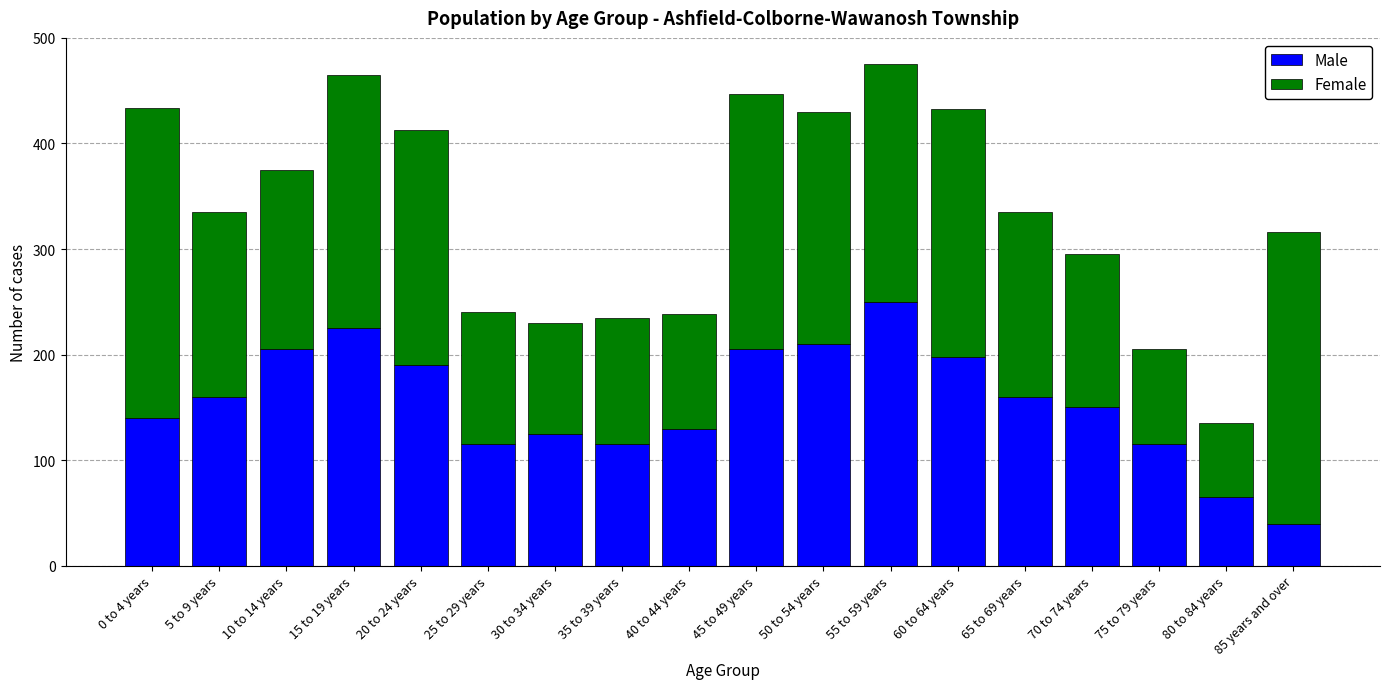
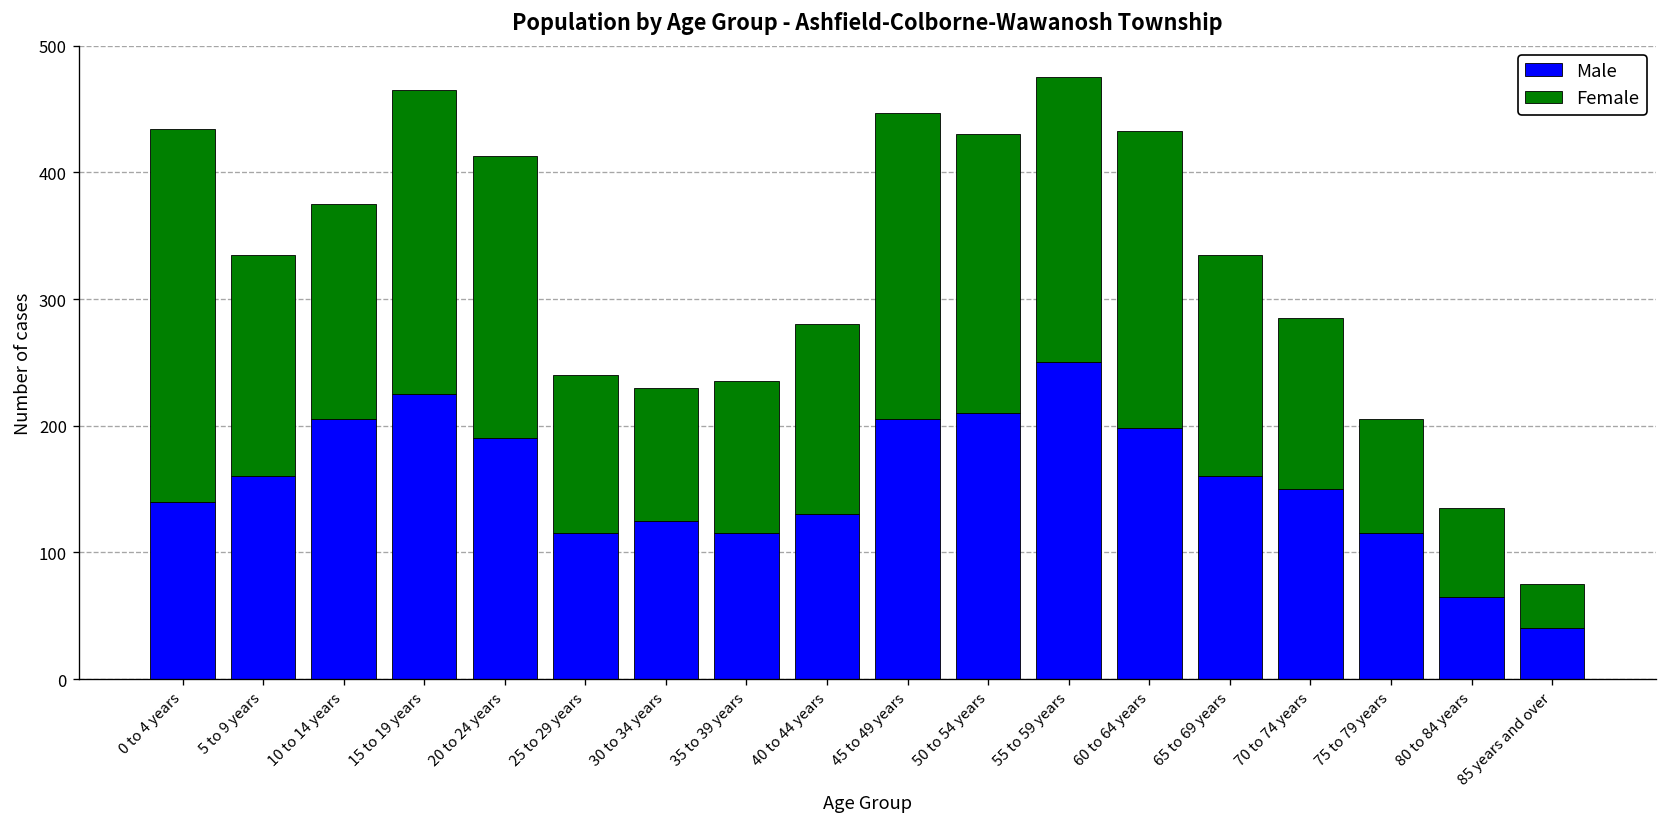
  {
    "Male": {
      "0 to 4 years": 140,
      "5 to 9 years": 160,
      "10 to 14 years": 205,
      "15 to 19 years": 225,
      "20 to 24 years": 190,
      "25 to 29 years": 115,
      "30 to 34 years": 125,
      "35 to 39 years": 115,
      "40 to 44 years": 130,
      "45 to 49 years": 205,
      "50 to 54 years": 210,
      "55 to 59 years": 250,
      "60 to 64 years": 198,
      "65 to 69 years": 160,
      "70 to 74 years": 150,
      "75 to 79 years": 115,
      "80 to 84 years": 65,
      "85 years and over": 40
    },
    "Female": {
      "0 to 4 years": 294,
      "5 to 9 years": 175,
      "10 to 14 years": 170,
      "15 to 19 years": 240,
      "20 to 24 years": 223,
      "25 to 29 years": 125,
      "30 to 34 years": 105,
      "35 to 39 years": 120,
-     "40 to 44 years": 108,
+     "40 to 44 years": 150,
      "45 to 49 years": 242,
      "50 to 54 years": 220,
      "55 to 59 years": 225,
      "60 to 64 years": 235,
      "65 to 69 years": 175,
-     "70 to 74 years": 145,
+     "70 to 74 years": 135,
      "75 to 79 years": 90,
      "80 to 84 years": 70,
-     "85 years and over": 276
+     "85 years and over": 35
    }
  }
